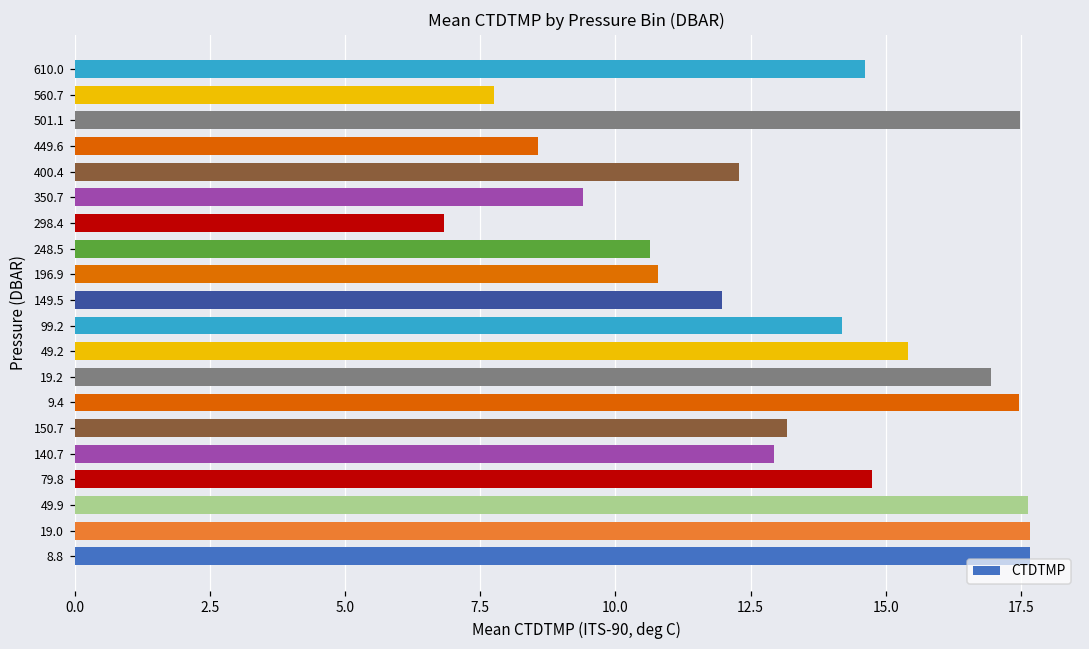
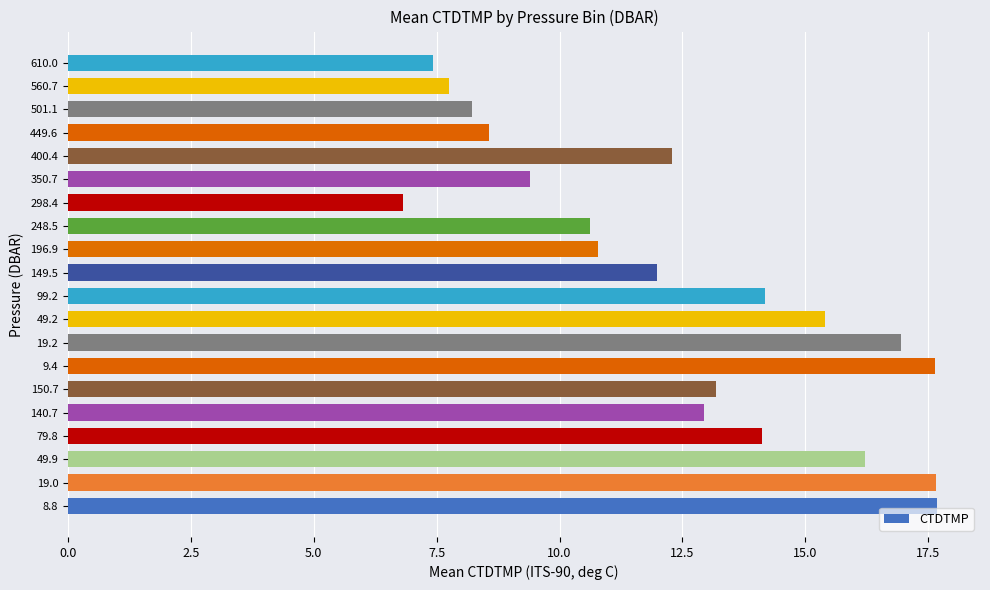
  {
-   "610.0": 14.6,
+   "610.0": 7.4,
    "560.7": 7.7,
-   "501.1": 17.5,
+   "501.1": 8.2,
    "449.6": 8.6,
    "400.4": 12.3,
    "350.7": 9.4,
    "298.4": 6.8,
    "248.5": 10.6,
    "196.9": 10.8,
    "149.5": 12.0,
    "99.2": 14.2,
    "49.2": 15.4,
    "19.2": 16.9,
-   "9.4": 17.5,
+   "9.4": 17.6,
    "150.7": 13.2,
    "140.7": 12.9,
-   "79.8": 14.7,
-   "49.9": 17.6,
+   "79.8": 14.1,
+   "49.9": 16.2,
    "19.0": 17.7,
    "8.8": 17.7
  }
